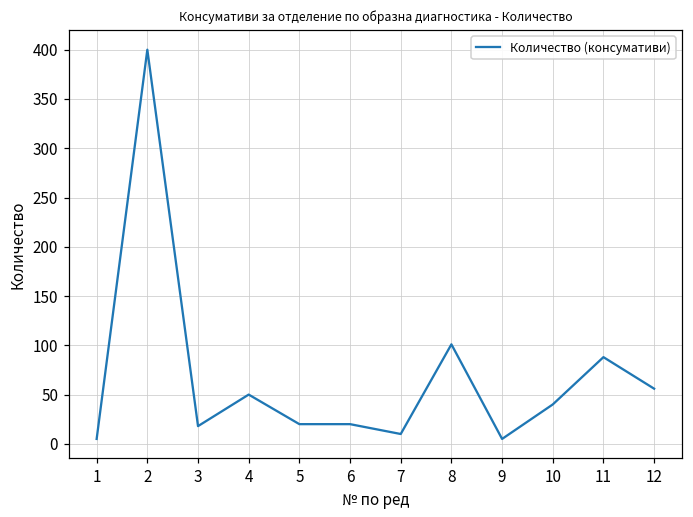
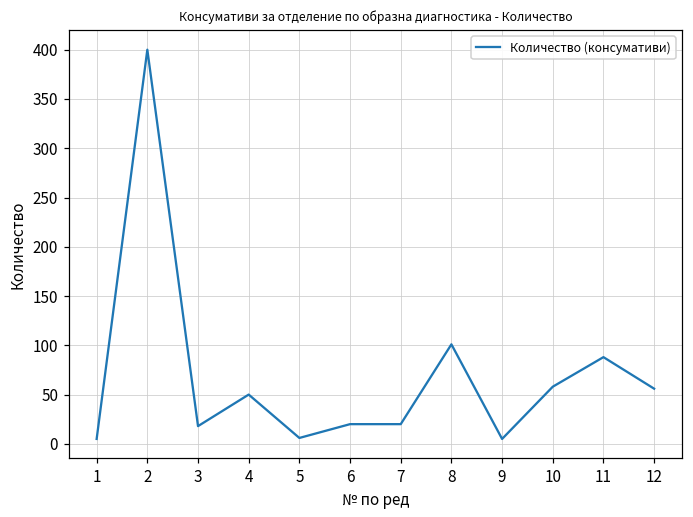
  {
    "1": 10,
    "2": 400,
    "3": 20,
    "4": 50,
-   "5": 20,
+   "5": 10,
    "6": 20,
-   "7": 10,
+   "7": 20,
    "8": 100,
    "9": 10,
-   "10": 40,
+   "10": 60,
    "11": 90,
    "12": 60
  }
